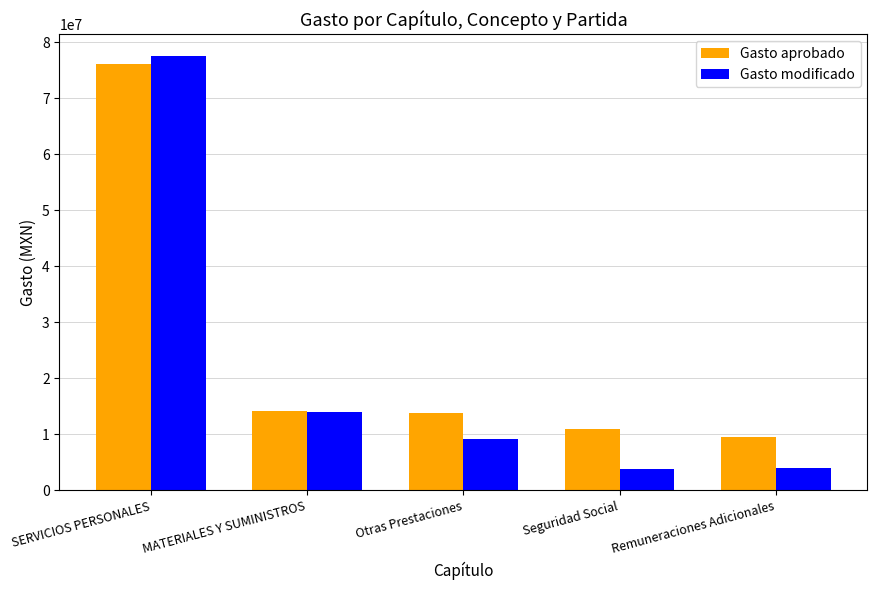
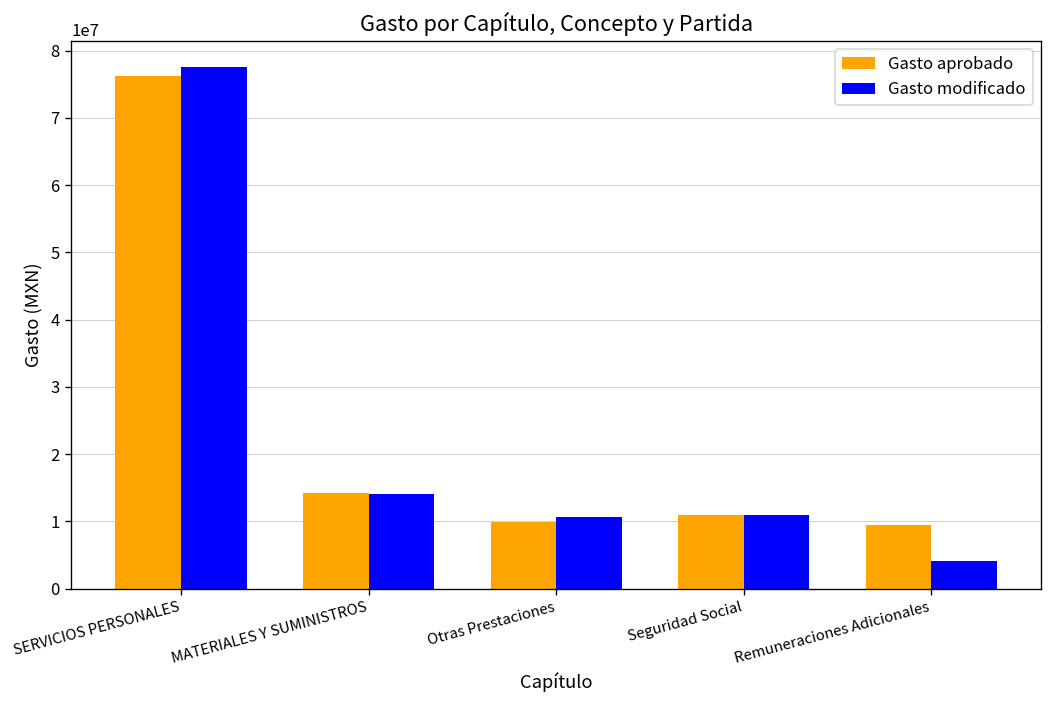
  {
    "Gasto aprobado": {
      "SERVICIOS PERSONALES": 76000000,
      "MATERIALES Y SUMINISTROS": 14000000,
-     "Otras Prestaciones": 14000000,
+     "Otras Prestaciones": 10000000,
      "Seguridad Social": 11000000,
      "Remuneraciones Adicionales": 9000000
    },
    "Gasto modificado": {
      "SERVICIOS PERSONALES": 78000000,
      "MATERIALES Y SUMINISTROS": 14000000,
-     "Otras Prestaciones": 9000000,
-     "Seguridad Social": 4000000,
+     "Otras Prestaciones": 11000000,
+     "Seguridad Social": 11000000,
      "Remuneraciones Adicionales": 4000000
    }
  }
